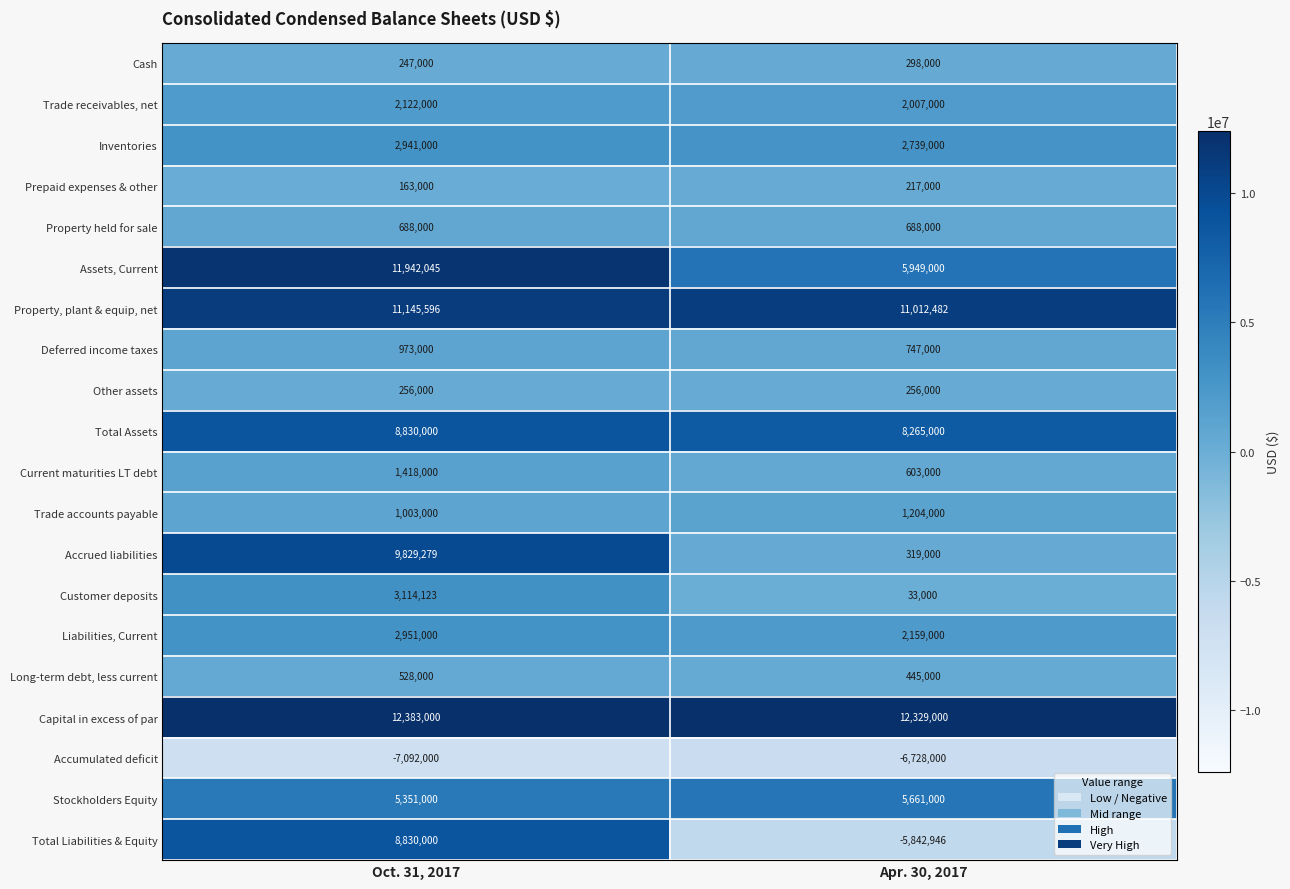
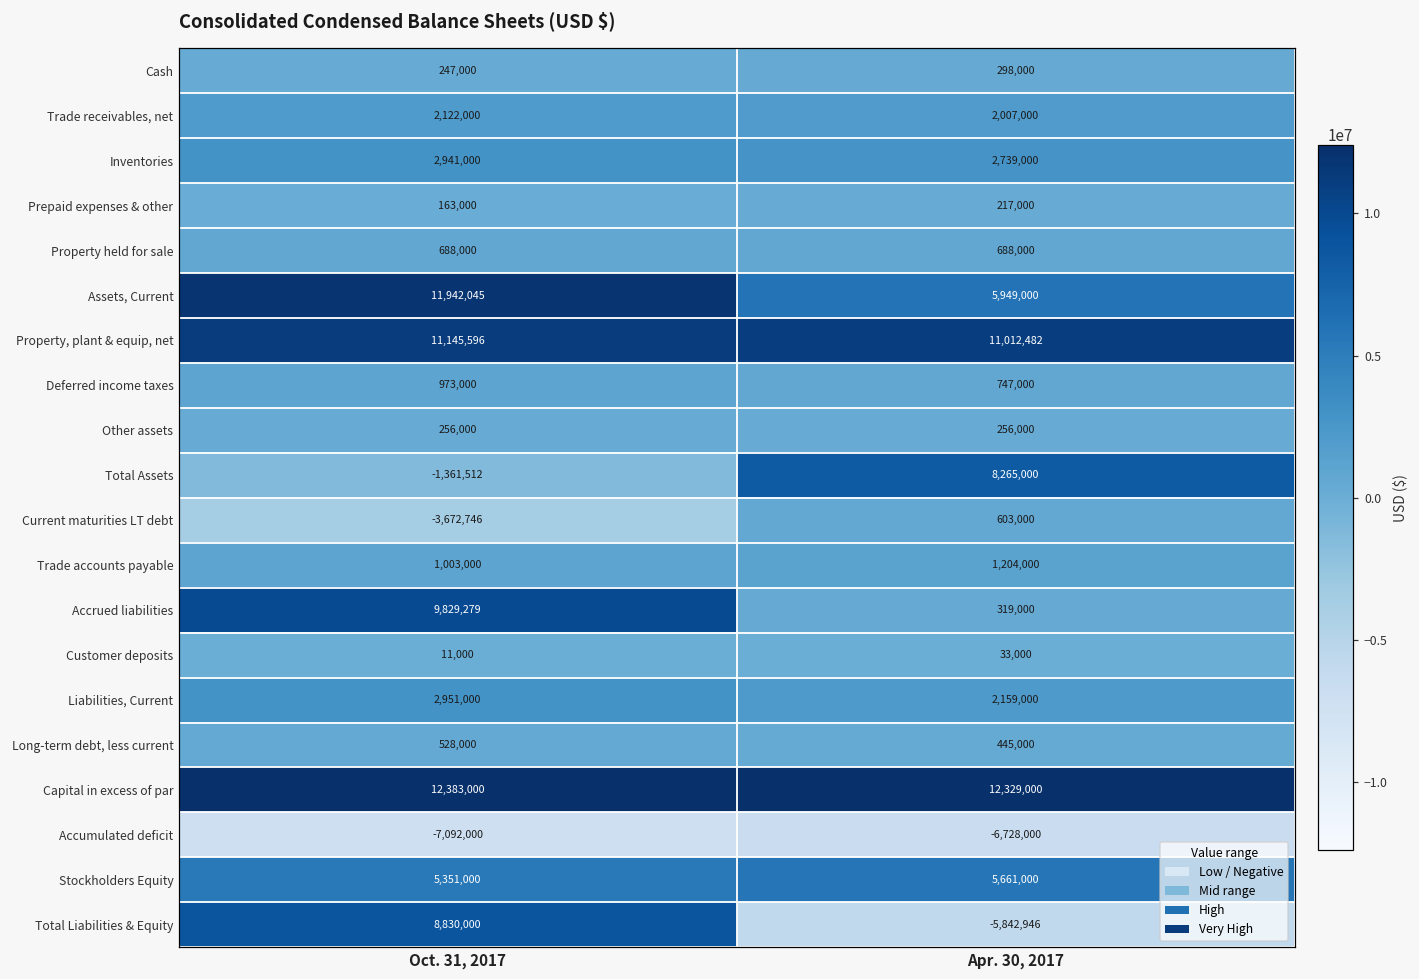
  {
    "Cash": {
      "Oct. 31, 2017": "247,000",
      "Apr. 30, 2017": "298,000"
    },
    "Trade receivables, net": {
      "Oct. 31, 2017": "2,122,000",
      "Apr. 30, 2017": "2,007,000"
    },
    "Inventories": {
      "Oct. 31, 2017": "2,941,000",
      "Apr. 30, 2017": "2,739,000"
    },
    "Prepaid expenses & other": {
      "Oct. 31, 2017": "163,000",
      "Apr. 30, 2017": "217,000"
    },
    "Property held for sale": {
      "Oct. 31, 2017": "688,000",
      "Apr. 30, 2017": "688,000"
    },
    "Assets, Current": {
      "Oct. 31, 2017": "11,942,045",
      "Apr. 30, 2017": "5,949,000"
    },
    "Property, plant & equip, net": {
      "Oct. 31, 2017": "11,145,596",
      "Apr. 30, 2017": "11,012,482"
    },
    "Deferred income taxes": {
      "Oct. 31, 2017": "973,000",
      "Apr. 30, 2017": "747,000"
    },
    "Other assets": {
      "Oct. 31, 2017": "256,000",
      "Apr. 30, 2017": "256,000"
    },
    "Total Assets": {
-     "Oct. 31, 2017": "8,830,000",
+     "Oct. 31, 2017": "-1,361,512",
      "Apr. 30, 2017": "8,265,000"
    },
    "Current maturities LT debt": {
-     "Oct. 31, 2017": "1,418,000",
+     "Oct. 31, 2017": "-3,672,746",
      "Apr. 30, 2017": "603,000"
    },
    "Trade accounts payable": {
      "Oct. 31, 2017": "1,003,000",
      "Apr. 30, 2017": "1,204,000"
    },
    "Accrued liabilities": {
      "Oct. 31, 2017": "9,829,279",
      "Apr. 30, 2017": "319,000"
    },
    "Customer deposits": {
-     "Oct. 31, 2017": "3,114,123",
+     "Oct. 31, 2017": "11,000",
      "Apr. 30, 2017": "33,000"
    },
    "Liabilities, Current": {
      "Oct. 31, 2017": "2,951,000",
      "Apr. 30, 2017": "2,159,000"
    },
    "Long-term debt, less current": {
      "Oct. 31, 2017": "528,000",
      "Apr. 30, 2017": "445,000"
    },
    "Capital in excess of par": {
      "Oct. 31, 2017": "12,383,000",
      "Apr. 30, 2017": "12,329,000"
    },
    "Accumulated deficit": {
      "Oct. 31, 2017": "-7,092,000",
      "Apr. 30, 2017": "-6,728,000"
    },
    "Stockholders Equity": {
      "Oct. 31, 2017": "5,351,000",
      "Apr. 30, 2017": "5,661,000"
    },
    "Total Liabilities & Equity": {
      "Oct. 31, 2017": "8,830,000",
      "Apr. 30, 2017": "-5,842,946"
    }
  }
